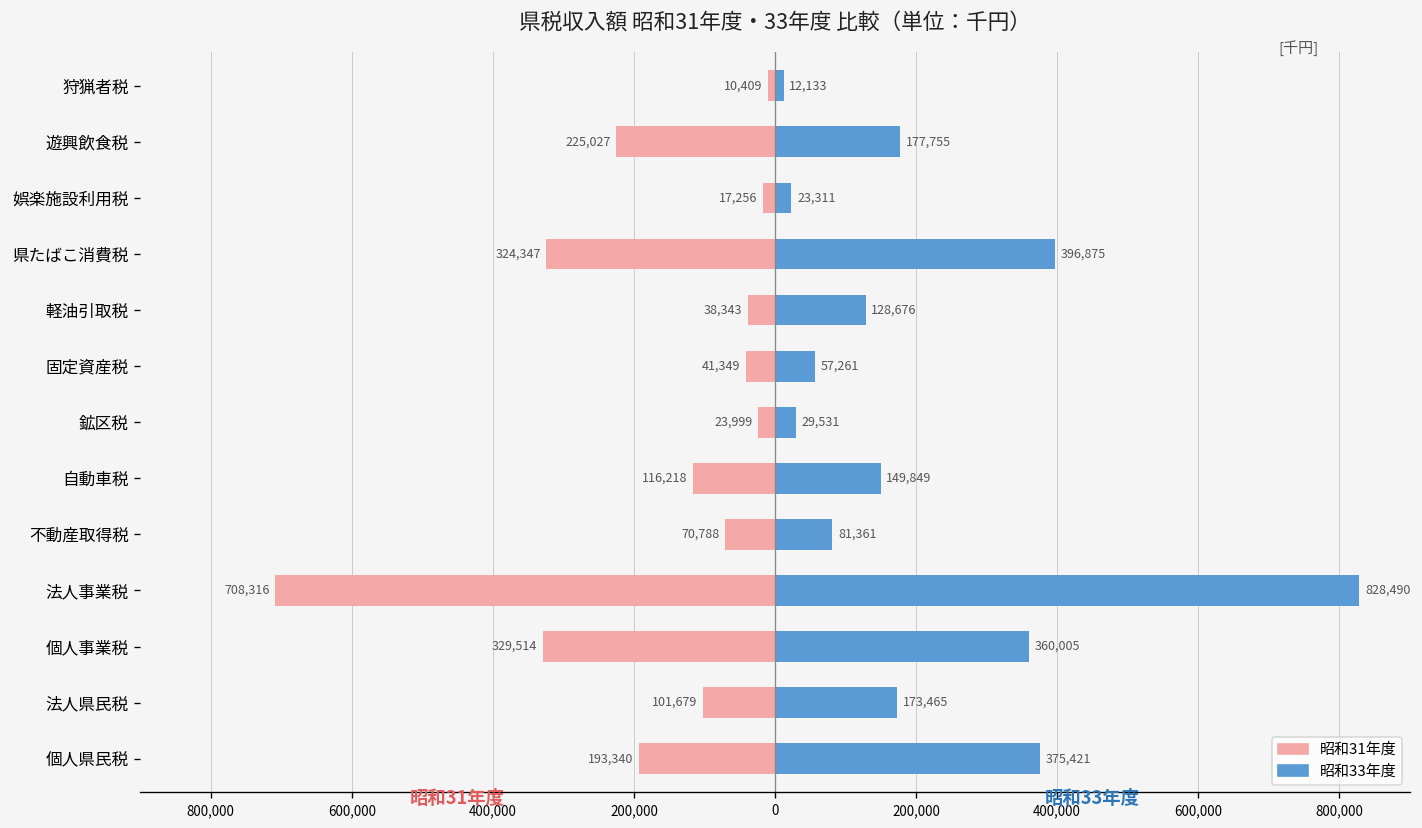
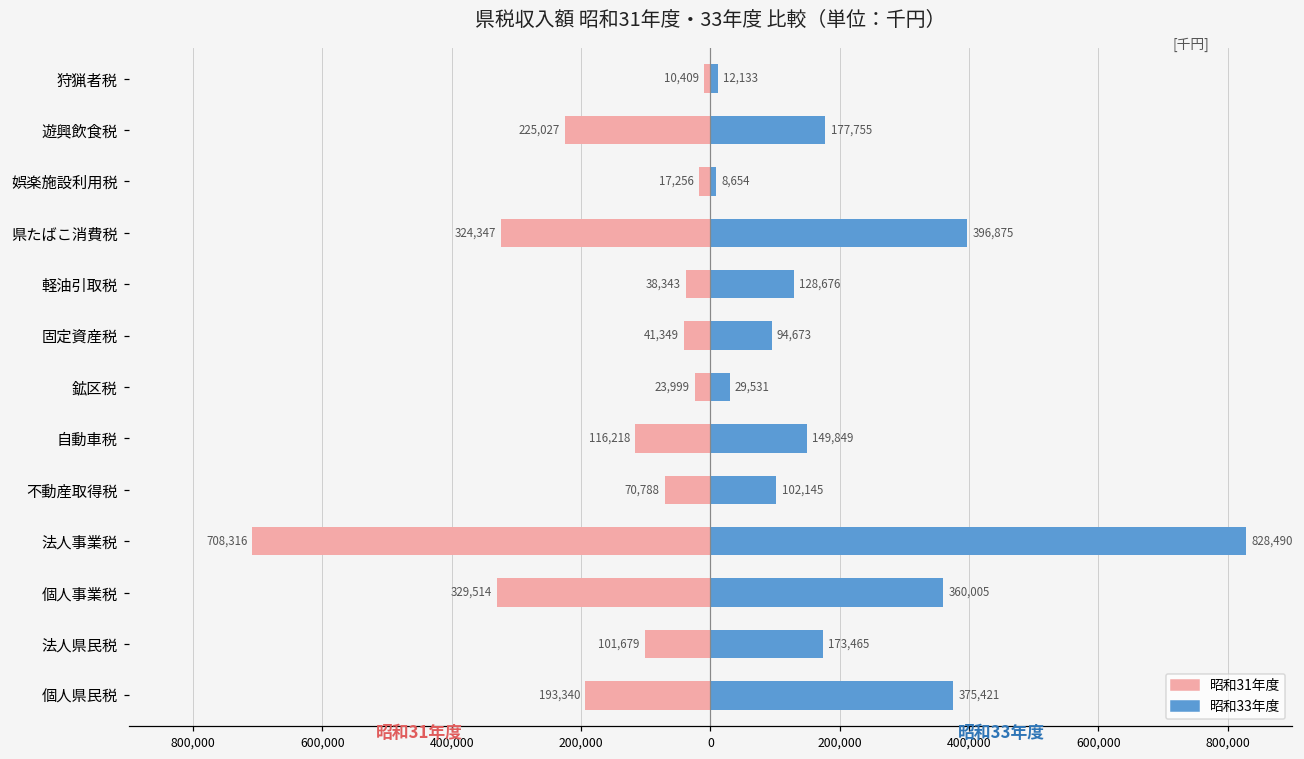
  {
    "昭和33年度": {
      "狩猟者税": "12,133",
      "遊興飲食税": "177,755",
-     "娯楽施設利用税": "23,311",
+     "娯楽施設利用税": "8,654",
      "県たばこ消費税": "396,875",
      "軽油引取税": "128,676",
-     "固定資産税": "57,261",
+     "固定資産税": "94,673",
      "鉱区税": "29,531",
      "自動車税": "149,849",
-     "不動産取得税": "81,361",
+     "不動産取得税": "102,145",
      "法人事業税": "828,490",
      "個人事業税": "360,005",
      "法人県民税": "173,465",
      "個人県民税": "375,421"
    }
  }
